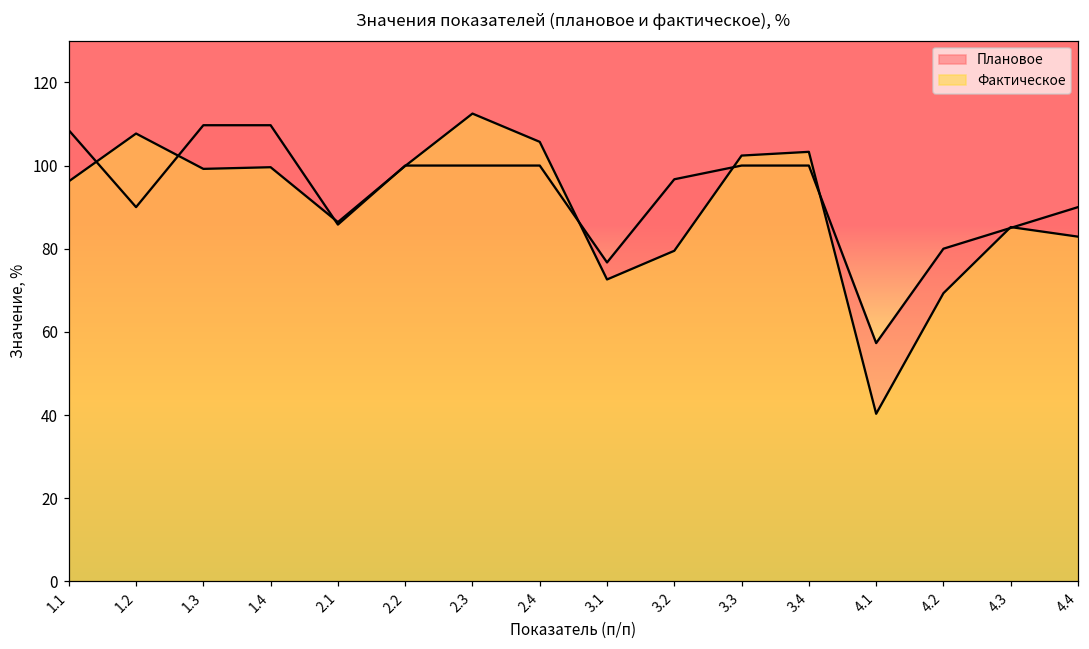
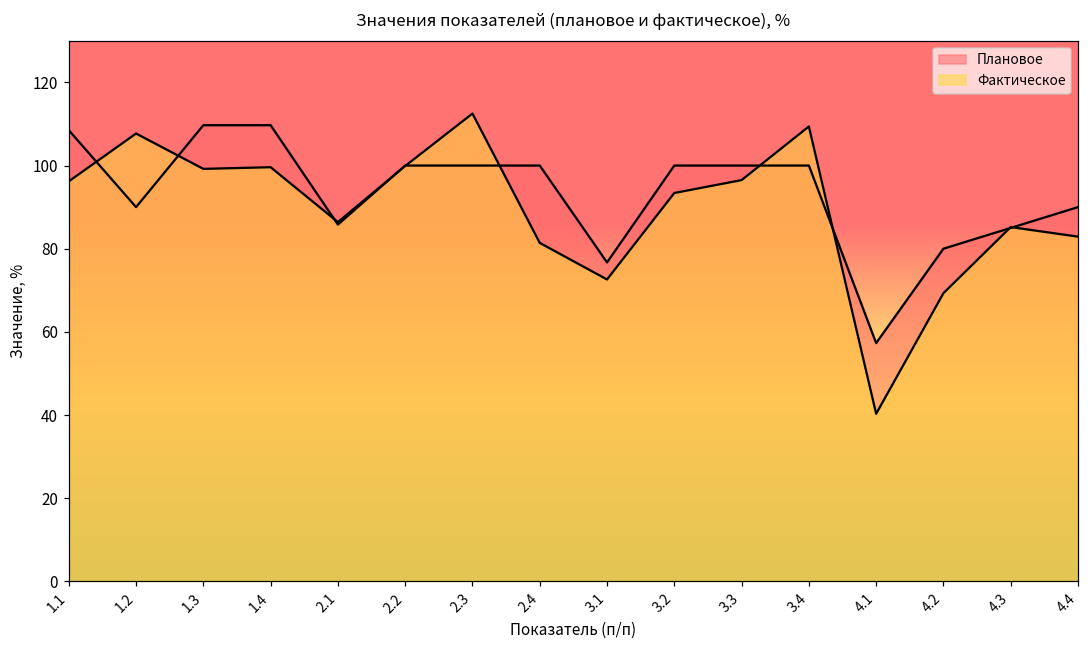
  {
    "Плановое": {
      "1.1": 109,
      "1.2": 90,
      "1.3": 110,
      "1.4": 110,
      "2.3": 100,
      "2.4": 100,
      "3.1": 77,
-     "3.2": 97,
+     "3.2": 100,
      "3.3": 100,
      "3.4": 100,
      "4.1": 57,
      "4.2": 80,
      "4.4": 90
    },
    "Фактическое": {
      "1.1": 96,
      "1.2": 108,
      "1.3": 99,
      "1.4": 100,
      "2.3": 113,
-     "2.4": 106,
+     "2.4": 81,
      "3.1": 73,
-     "3.2": 80,
-     "3.3": 102,
-     "3.4": 103,
+     "3.2": 93,
+     "3.3": 97,
+     "3.4": 109,
      "4.1": 40,
      "4.2": 69,
      "4.4": 83
    }
  }
